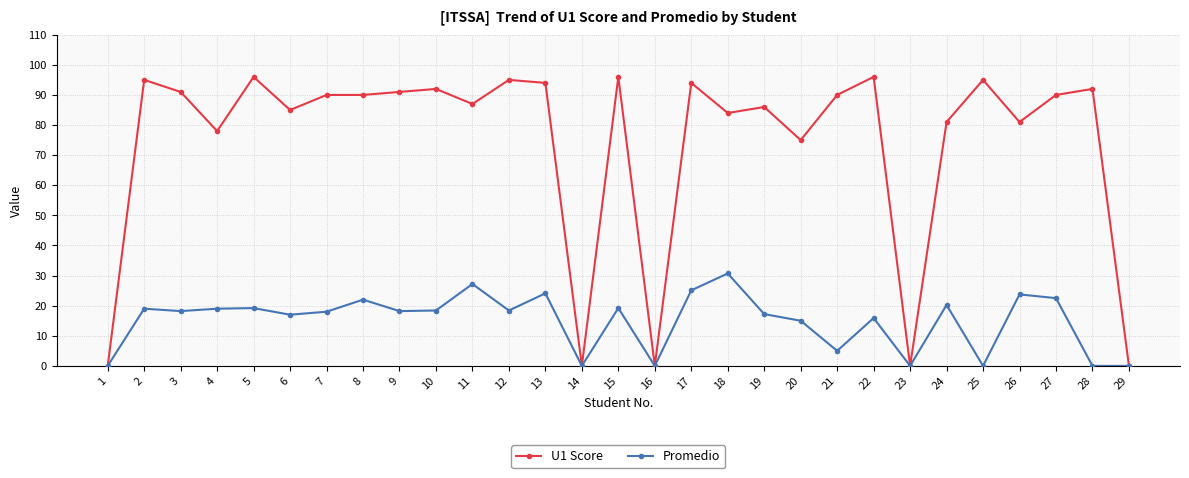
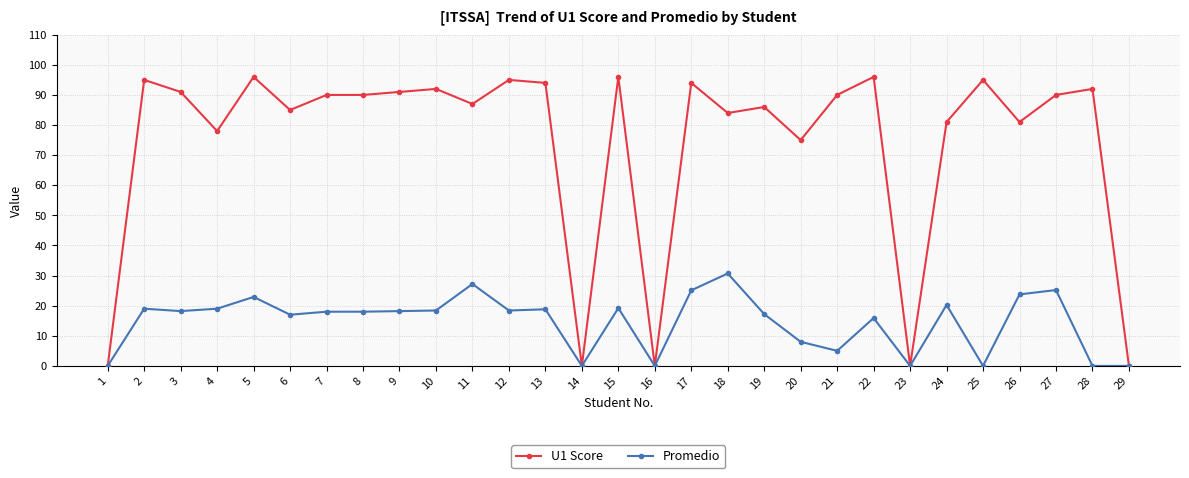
  {
    "U1 Score": {
      "2": 95,
      "3": 91,
      "4": 78,
      "5": 96,
      "6": 85,
      "7": 90,
      "8": 90,
      "9": 91,
      "10": 92,
      "11": 87,
      "12": 95,
      "13": 94,
      "15": 96,
      "17": 94,
      "18": 84,
      "19": 86,
      "20": 75,
      "21": 90,
      "22": 96,
      "24": 81,
      "25": 95,
      "26": 81,
      "27": 90,
      "28": 92
    },
    "Promedio": {
      "2": 19,
      "3": 18,
      "4": 19,
-     "5": 19,
+     "5": 23,
      "6": 17,
      "7": 18,
-     "8": 22,
+     "8": 18,
      "9": 18,
      "10": 18,
      "11": 27,
      "12": 18,
-     "13": 24,
+     "13": 19,
      "15": 19,
      "17": 25,
      "18": 31,
      "19": 17,
-     "20": 15,
+     "20": 8,
      "21": 5,
      "22": 16,
      "24": 20,
      "25": 0,
      "26": 24,
-     "27": 23,
+     "27": 25,
      "28": 0
    }
  }
